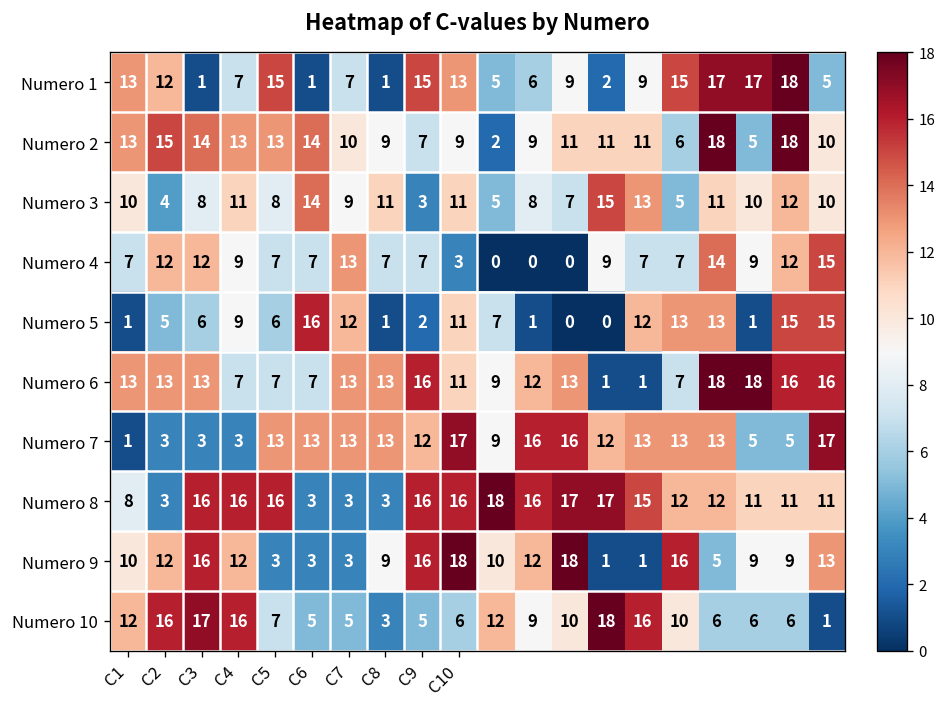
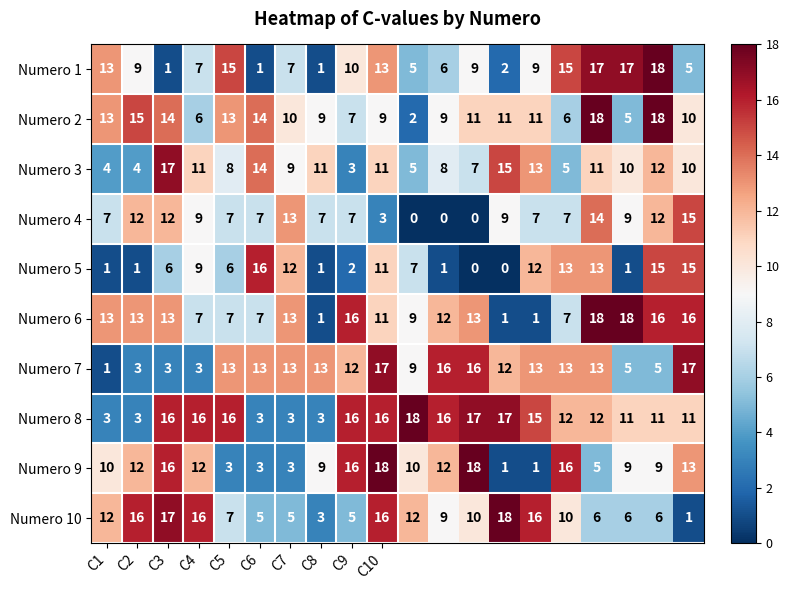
  {
    "Numero 1": {
      "C1": 13,
-     "C2": 12,
+     "C2": 9,
      "C3": 1,
      "C4": 7,
      "C5": 15,
      "C6": 1,
      "C7": 7,
      "C8": 1,
-     "C9": 15,
+     "C9": 10,
      "C10": 13
    },
    "Numero 2": {
      "C1": 13,
      "C2": 15,
      "C3": 14,
-     "C4": 13,
+     "C4": 6,
      "C5": 13,
      "C6": 14,
      "C7": 10,
      "C8": 9,
      "C9": 7,
      "C10": 9
    },
    "Numero 3": {
-     "C1": 10,
+     "C1": 4,
      "C2": 4,
-     "C3": 8,
+     "C3": 17,
      "C4": 11,
      "C5": 8,
      "C6": 14,
      "C7": 9,
      "C8": 11,
      "C9": 3,
      "C10": 11
    },
    "Numero 4": {
      "C1": 7,
      "C2": 12,
      "C3": 12,
      "C4": 9,
      "C5": 7,
      "C6": 7,
      "C7": 13,
      "C8": 7,
      "C9": 7,
      "C10": 3
    },
    "Numero 5": {
      "C1": 1,
-     "C2": 5,
+     "C2": 1,
      "C3": 6,
      "C4": 9,
      "C5": 6,
      "C6": 16,
      "C7": 12,
      "C8": 1,
      "C9": 2,
      "C10": 11
    },
    "Numero 6": {
      "C1": 13,
      "C2": 13,
      "C3": 13,
      "C4": 7,
      "C5": 7,
      "C6": 7,
      "C7": 13,
-     "C8": 13,
+     "C8": 1,
      "C9": 16,
      "C10": 11
    },
    "Numero 7": {
      "C1": 1,
      "C2": 3,
      "C3": 3,
      "C4": 3,
      "C5": 13,
      "C6": 13,
      "C7": 13,
      "C8": 13,
      "C9": 12,
      "C10": 17
    },
    "Numero 8": {
-     "C1": 8,
+     "C1": 3,
      "C2": 3,
      "C3": 16,
      "C4": 16,
      "C5": 16,
      "C6": 3,
      "C7": 3,
      "C8": 3,
      "C9": 16,
      "C10": 16
    },
    "Numero 9": {
      "C1": 10,
      "C2": 12,
      "C3": 16,
      "C4": 12,
      "C5": 3,
      "C6": 3,
      "C7": 3,
      "C8": 9,
      "C9": 16,
      "C10": 18
    },
    "Numero 10": {
      "C1": 12,
      "C2": 16,
      "C3": 17,
      "C4": 16,
      "C5": 7,
      "C6": 5,
      "C7": 5,
      "C8": 3,
      "C9": 5,
-     "C10": 6
+     "C10": 16
    }
  }
